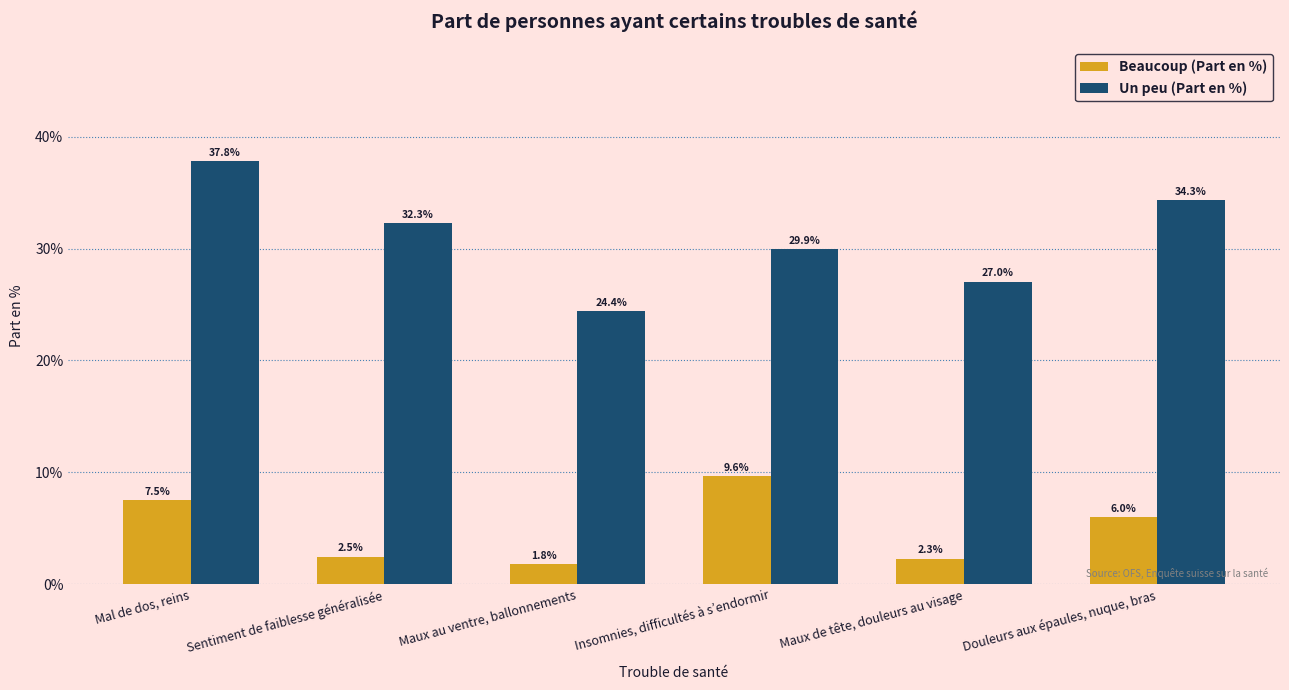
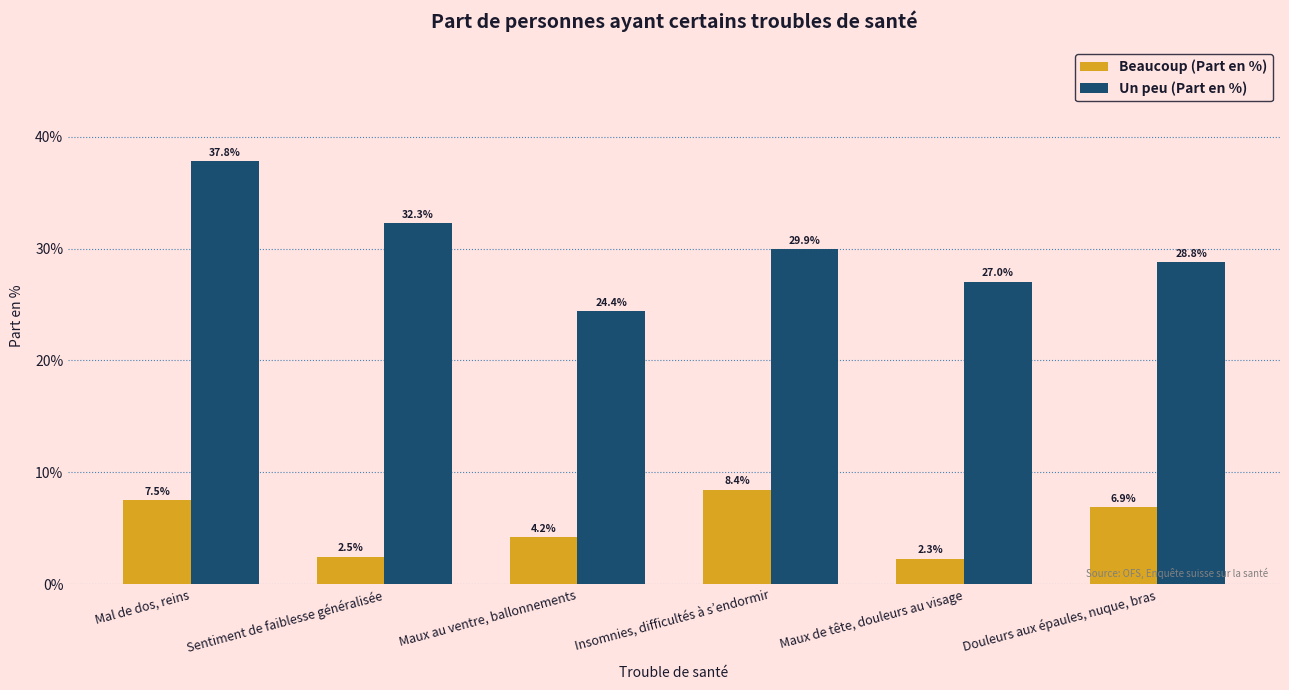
  {
    "Beaucoup (Part en %)": {
      "Mal de dos, reins": "7.5%",
      "Sentiment de faiblesse généralisée": "2.5%",
-     "Maux au ventre, ballonnements": "1.8%",
-     "Insomnies, difficultés à s’endormir": "9.6%",
+     "Maux au ventre, ballonnements": "4.2%",
+     "Insomnies, difficultés à s’endormir": "8.4%",
      "Maux de tête, douleurs au visage": "2.3%",
-     "Douleurs aux épaules, nuque, bras": "6.0%"
+     "Douleurs aux épaules, nuque, bras": "6.9%"
    },
    "Un peu (Part en %)": {
      "Mal de dos, reins": "37.8%",
      "Sentiment de faiblesse généralisée": "32.3%",
      "Maux au ventre, ballonnements": "24.4%",
      "Insomnies, difficultés à s’endormir": "29.9%",
      "Maux de tête, douleurs au visage": "27.0%",
-     "Douleurs aux épaules, nuque, bras": "34.3%"
+     "Douleurs aux épaules, nuque, bras": "28.8%"
    }
  }
